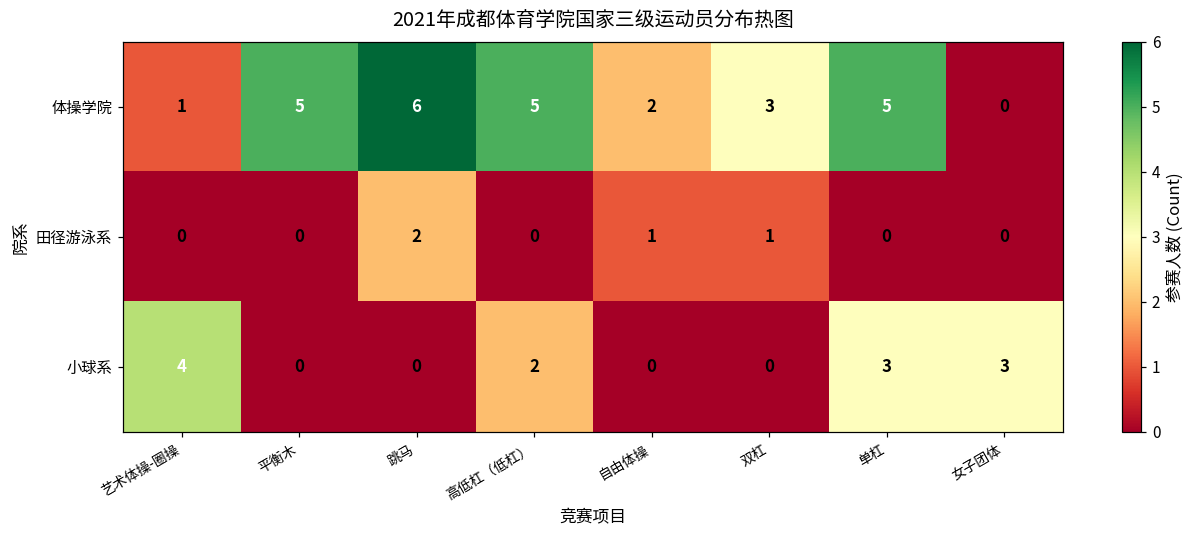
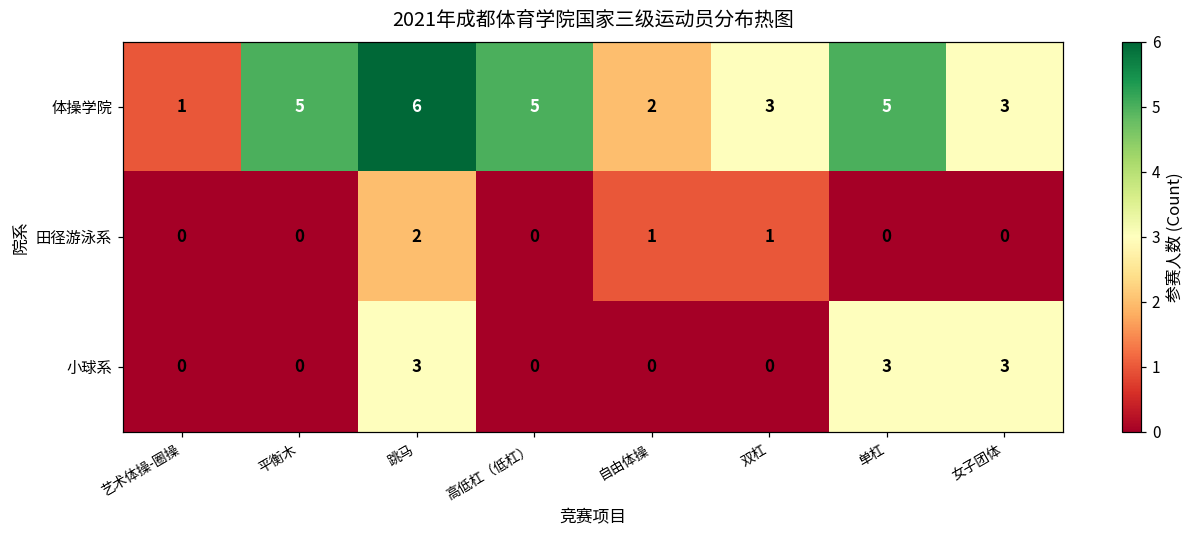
  {
    "体操学院": {
      "艺术体操-圈操": 1,
      "平衡木": 5,
      "跳马": 6,
      "高低杠（低杠）": 5,
      "自由体操": 2,
      "双杠": 3,
      "单杠": 5,
-     "女子团体": 0
+     "女子团体": 3
    },
    "田径游泳系": {
      "艺术体操-圈操": 0,
      "平衡木": 0,
      "跳马": 2,
      "高低杠（低杠）": 0,
      "自由体操": 1,
      "双杠": 1,
      "单杠": 0,
      "女子团体": 0
    },
    "小球系": {
-     "艺术体操-圈操": 4,
+     "艺术体操-圈操": 0,
      "平衡木": 0,
-     "跳马": 0,
-     "高低杠（低杠）": 2,
+     "跳马": 3,
+     "高低杠（低杠）": 0,
      "自由体操": 0,
      "双杠": 0,
      "单杠": 3,
      "女子团体": 3
    }
  }
